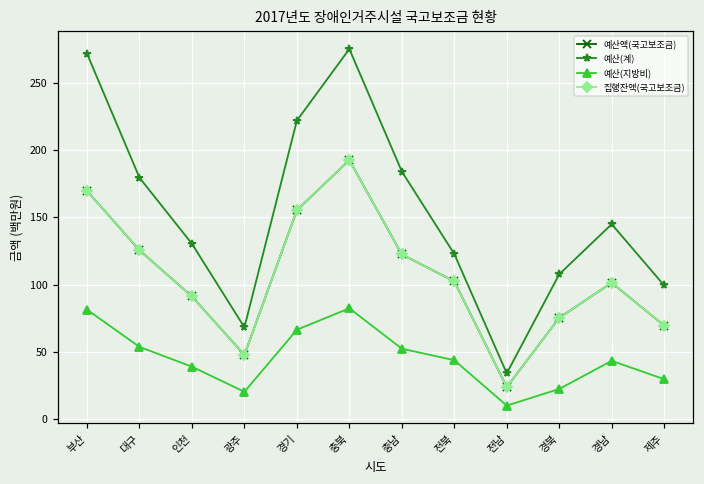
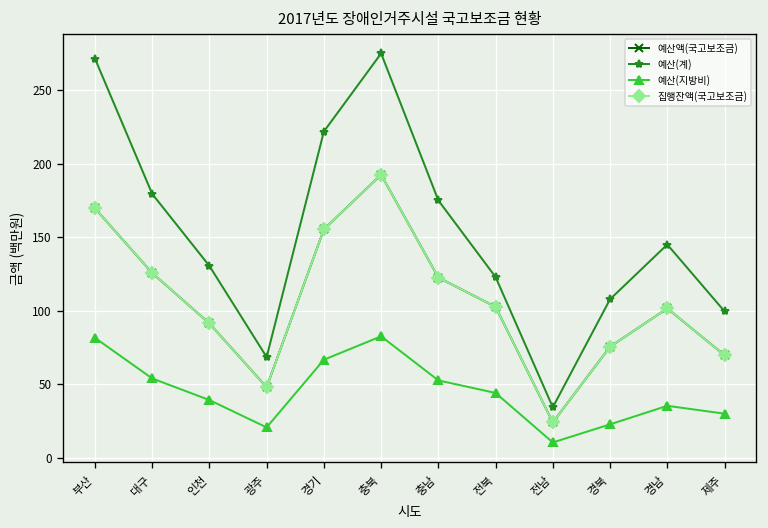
  {
    "집행잔액(국고보조금)": {
      "부산": 170,
      "대구": 126,
      "인천": 91,
      "광주": 48,
      "경기": 155,
      "충북": 193,
      "충남": 123,
      "전북": 103,
      "전남": 24,
      "경북": 75,
      "경남": 102,
      "제주": 70
    },
    "예산(계)": {
      "부산": 272,
      "대구": 179,
      "인천": 130,
      "광주": 68,
      "경기": 222,
      "충북": 275,
-     "충남": 184,
+     "충남": 175,
      "전북": 123,
      "전남": 34,
      "경북": 108,
      "경남": 145,
      "제주": 100
    },
    "예산(지방비)": {
      "부산": 81,
      "대구": 54,
      "인천": 39,
      "광주": 21,
      "경기": 67,
      "충북": 83,
      "충남": 53,
      "전북": 44,
      "전남": 10,
      "경북": 23,
-     "경남": 44,
+     "경남": 35,
      "제주": 30
    }
  }
